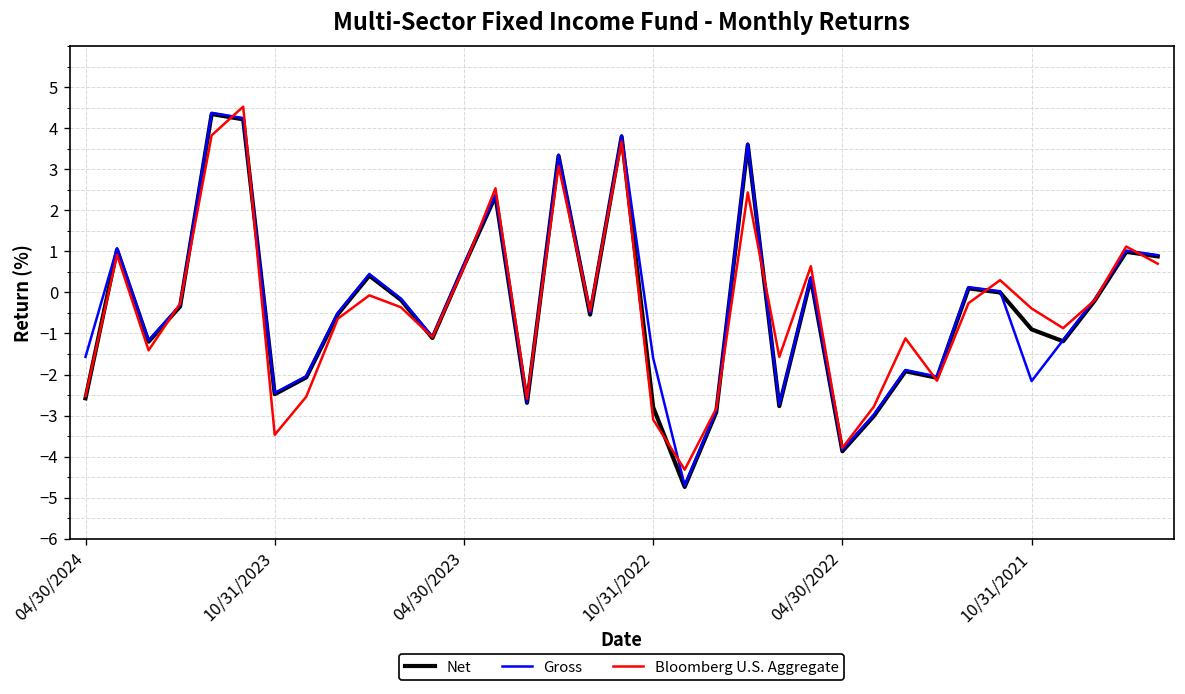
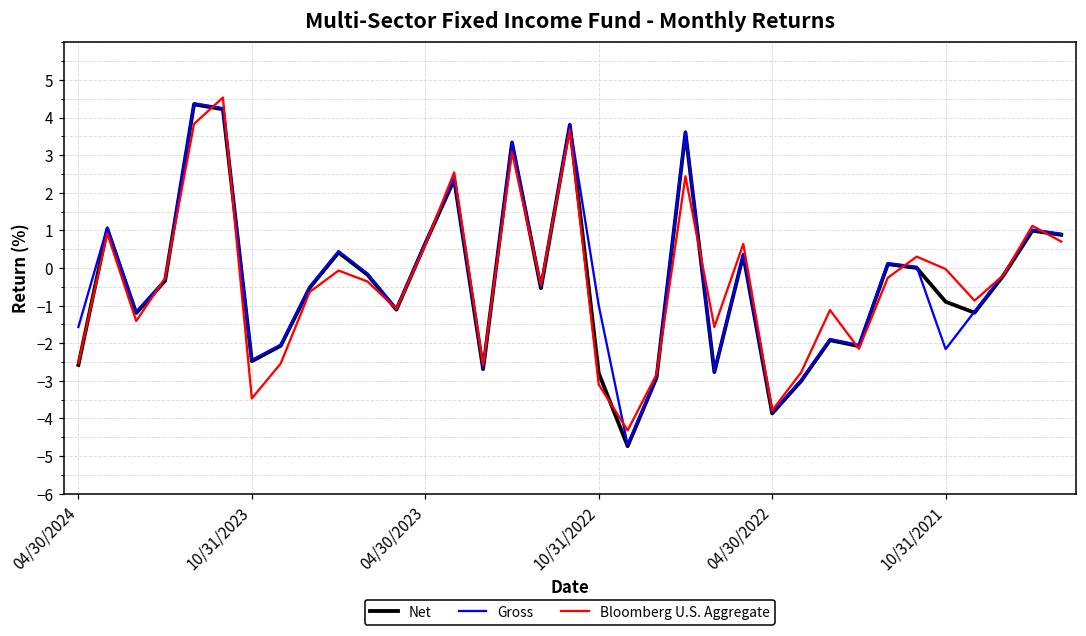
  {
    "Net": {
      "10/31/2022": -2.8,
      "10/31/2021": -0.9
    },
    "Gross": {
      "04/30/2024": -1.6,
-     "10/31/2022": -1.6,
+     "10/31/2022": -1.0,
      "10/31/2021": -2.2
    },
    "Bloomberg U.S. Aggregate": {
      "10/31/2023": -3.5,
      "10/31/2022": -3.1,
-     "10/31/2021": -0.4
+     "10/31/2021": 0.0
    }
  }
